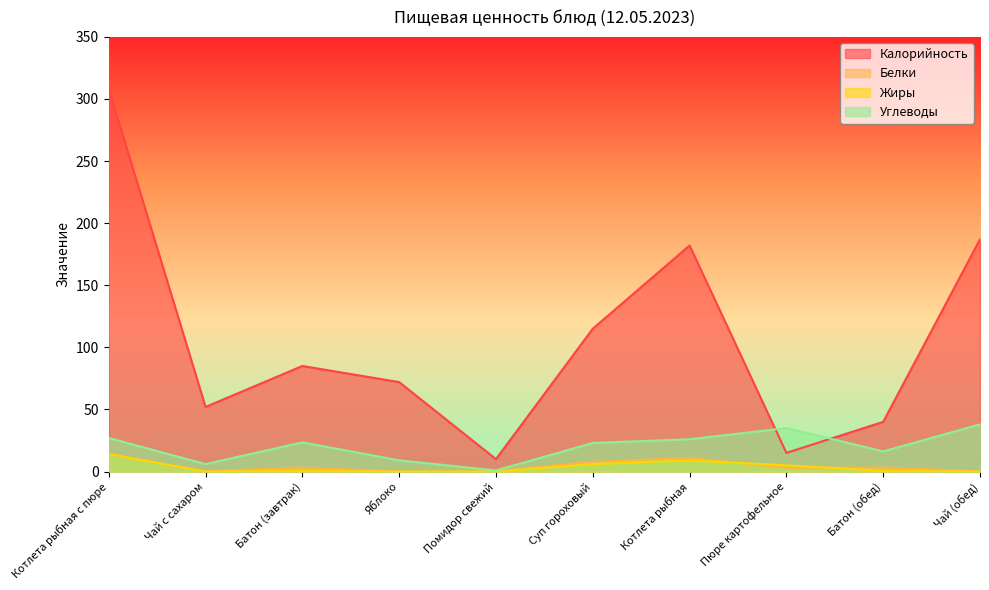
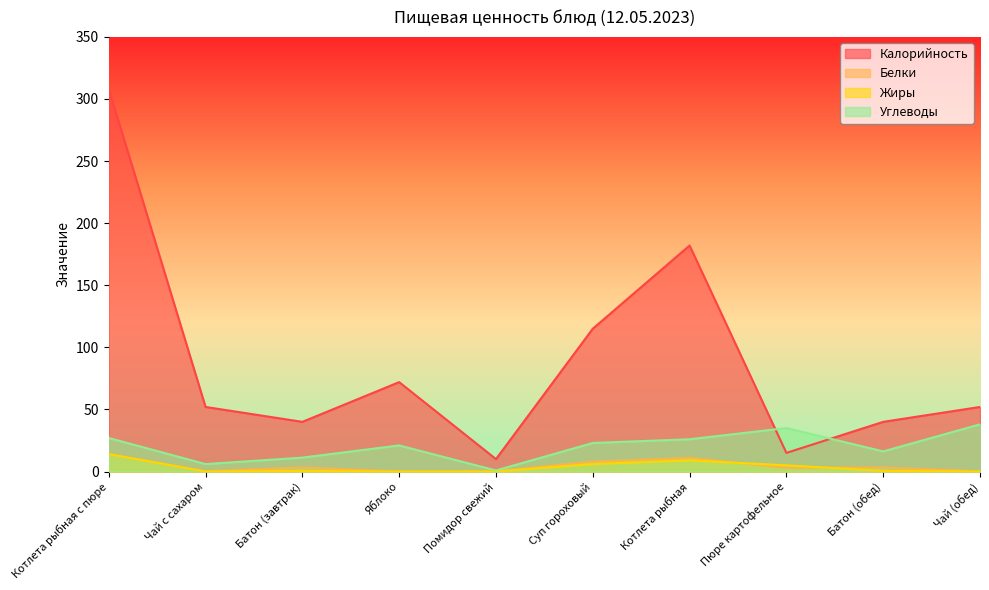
  {
    "Калорийность": {
      "Котлета рыбная с пюре": 308,
      "Чай с сахаром": 52,
-     "Батон (завтрак)": 85,
+     "Батон (завтрак)": 40,
      "Яблоко": 72,
      "Помидор свежий": 10,
      "Суп гороховый": 115,
      "Котлета рыбная": 182,
      "Пюре картофельное": 15,
      "Батон (обед)": 40,
-     "Чай (обед)": 187
+     "Чай (обед)": 52
    },
    "Белки": {
      "Батон (завтрак)": 3,
      "Батон (обед)": 3
    },
    "Жиры": {
      "Батон (завтрак)": 1,
      "Батон (обед)": 1
    },
    "Углеводы": {
      "Котлета рыбная с пюре": 27,
      "Чай с сахаром": 6,
-     "Батон (завтрак)": 24,
-     "Яблоко": 9,
+     "Батон (завтрак)": 11,
+     "Яблоко": 21,
      "Суп гороховый": 23,
      "Котлета рыбная": 26,
      "Пюре картофельное": 35,
      "Батон (обед)": 16,
      "Чай (обед)": 38
    }
  }
